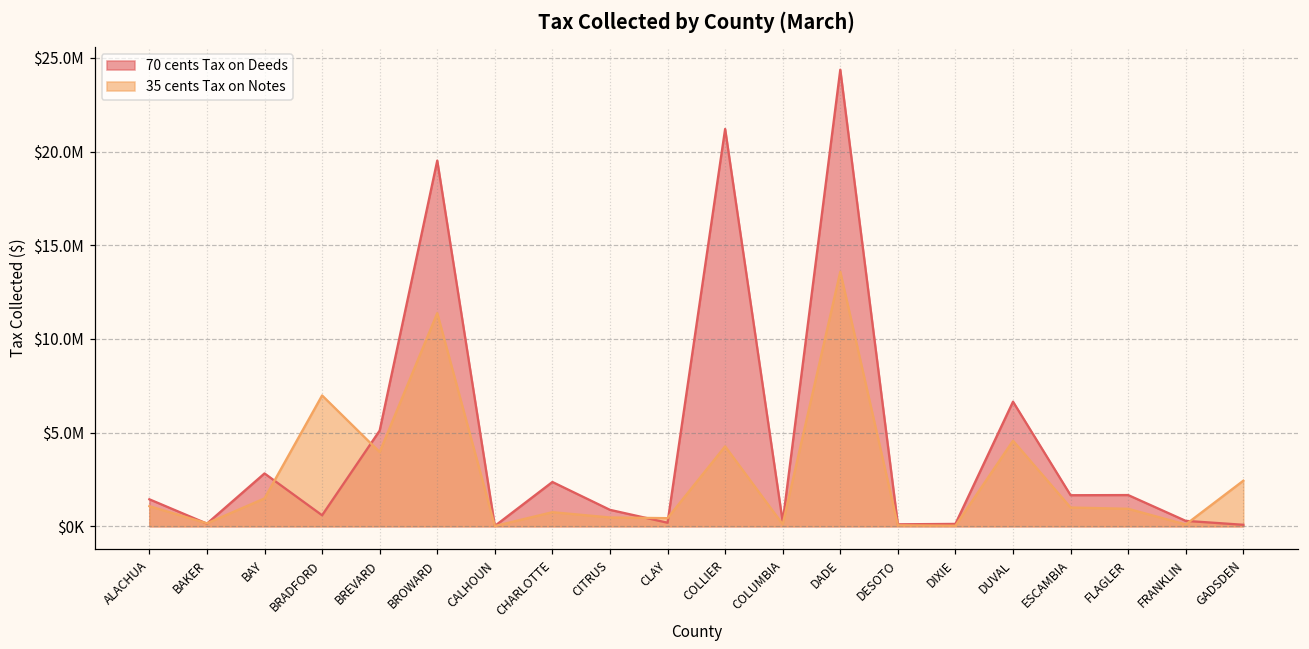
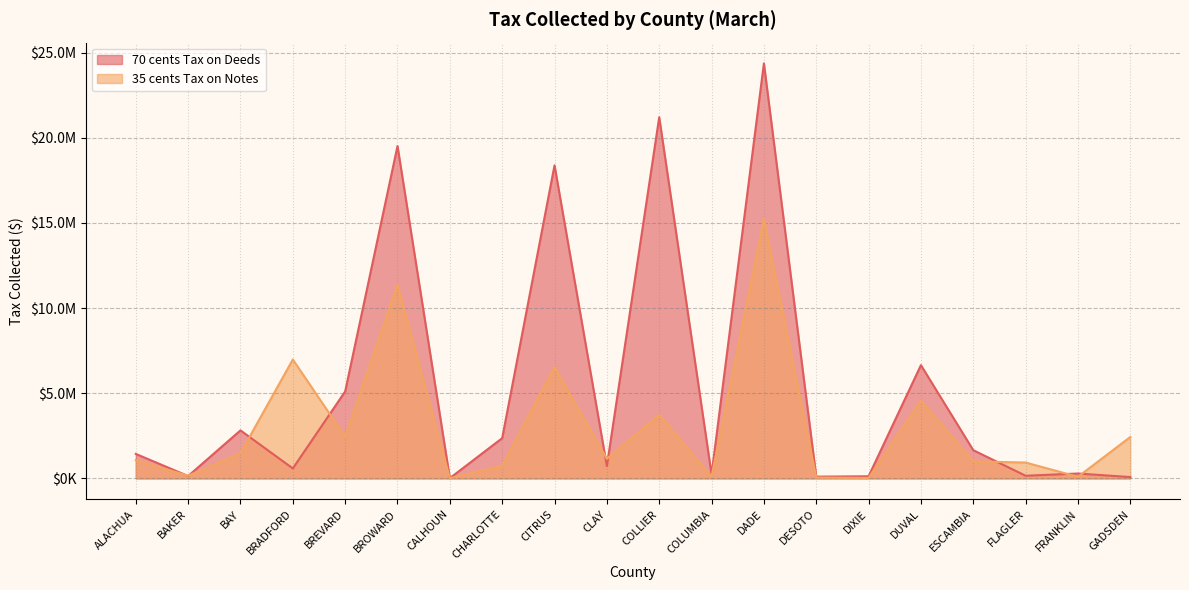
  {
    "70 cents Tax on Deeds": {
      "ALACHUA": "$1400000",
      "BAY": "$2800000",
      "BRADFORD": "$600000",
      "BREVARD": "$5100000",
      "BROWARD": "$19500000",
      "CHARLOTTE": "$2400000",
-     "CITRUS": "$900000",
-     "CLAY": "$200000",
+     "CITRUS": "$18400000",
+     "CLAY": "$700000",
      "COLLIER": "$21200000",
      "DADE": "$24400000",
      "DUVAL": "$6700000",
      "ESCAMBIA": "$1700000",
-     "FLAGLER": "$1700000",
+     "FLAGLER": "$200000",
      "FRANKLIN": "$300000",
      "GADSDEN": "$100000"
    },
    "35 cents Tax on Notes": {
      "ALACHUA": "$1100000",
      "BAY": "$1500000",
      "BRADFORD": "$7000000",
-     "BREVARD": "$4000000",
+     "BREVARD": "$2400000",
      "BROWARD": "$11400000",
      "CHARLOTTE": "$800000",
-     "CITRUS": "$500000",
-     "CLAY": "$400000",
-     "COLLIER": "$4300000",
-     "DADE": "$13600000",
+     "CITRUS": "$6500000",
+     "CLAY": "$1200000",
+     "COLLIER": "$3700000",
+     "DADE": "$15300000",
      "DUVAL": "$4600000",
      "ESCAMBIA": "$1000000",
      "FLAGLER": "$900000",
      "FRANKLIN": "$100000",
      "GADSDEN": "$2400000"
    }
  }
